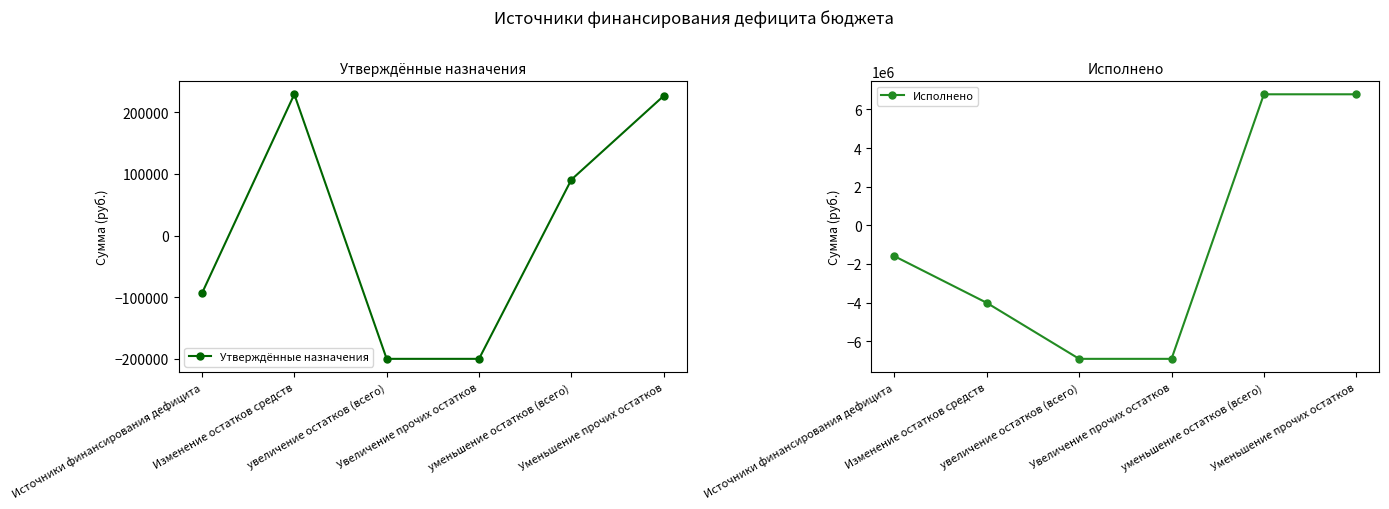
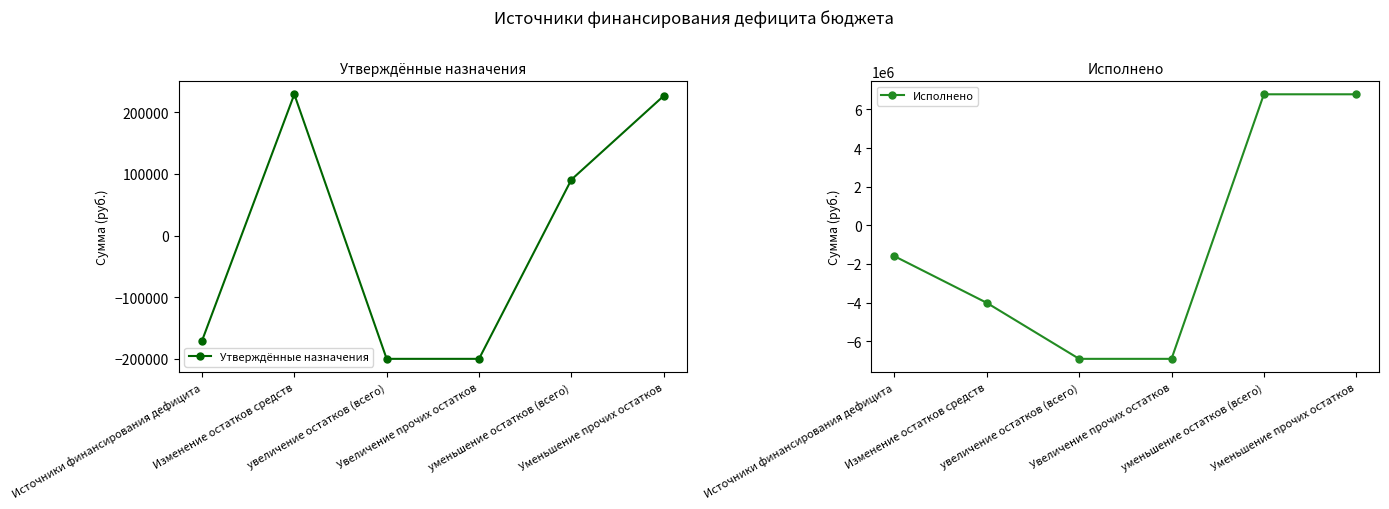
  {
    "Утверждённые назначения": {
-     "Источники финансирования дефицита": -90000,
+     "Источники финансирования дефицита": -170000,
      "Изменение остатков средств": 230000,
      "увеличение остатков (всего)": -200000,
      "Увеличение прочих остатков": -200000,
      "уменьшение остатков (всего)": 90000,
      "Уменьшение прочих остатков": 230000
    },
    "Исполнено": {
      "Источники финансирования дефицита": -1600000,
      "Изменение остатков средств": -4000000,
      "увеличение остатков (всего)": -6900000,
      "Увеличение прочих остатков": -6900000,
      "уменьшение остатков (всего)": 6800000,
      "Уменьшение прочих остатков": 6800000
    }
  }
